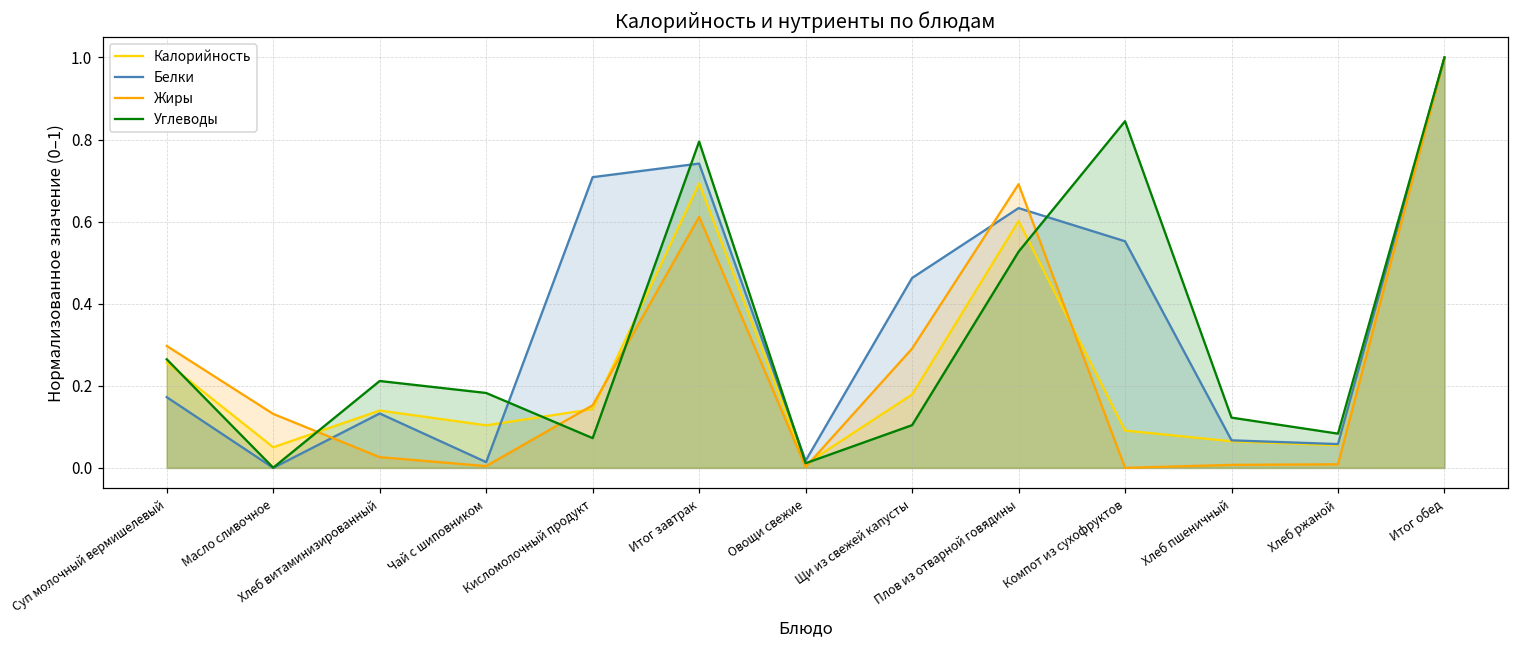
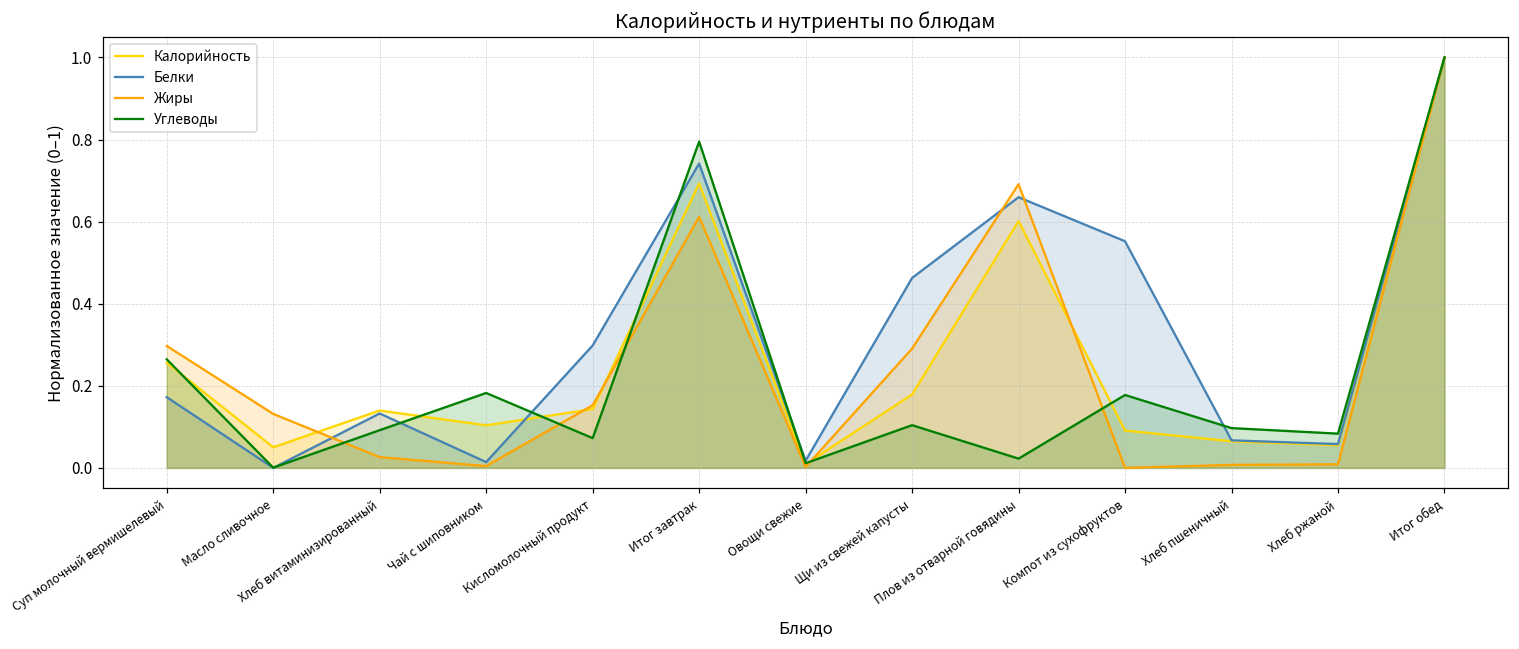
  {
    "Белки": {
      "Суп молочный вермишелевый": 0.17,
      "Хлеб витаминизированный": 0.13,
      "Чай с шиповником": 0.01,
-     "Кисломолочный продукт": 0.71,
+     "Кисломолочный продукт": 0.30,
      "Итог завтрак": 0.74,
      "Щи из свежей капусты": 0.46,
-     "Плов из отварной говядины": 0.63,
+     "Плов из отварной говядины": 0.66,
      "Компот из сухофруктов": 0.55
    },
    "Углеводы": {
      "Суп молочный вермишелевый": 0.26,
-     "Хлеб витаминизированный": 0.21,
+     "Хлеб витаминизированный": 0.09,
      "Чай с шиповником": 0.18,
      "Кисломолочный продукт": 0.07,
      "Итог завтрак": 0.80,
      "Щи из свежей капусты": 0.10,
-     "Плов из отварной говядины": 0.53,
-     "Компот из сухофруктов": 0.84,
-     "Хлеб пшеничный": 0.12,
+     "Плов из отварной говядины": 0.02,
+     "Компот из сухофруктов": 0.18,
+     "Хлеб пшеничный": 0.10,
      "Хлеб ржаной": 0.08
    }
  }
